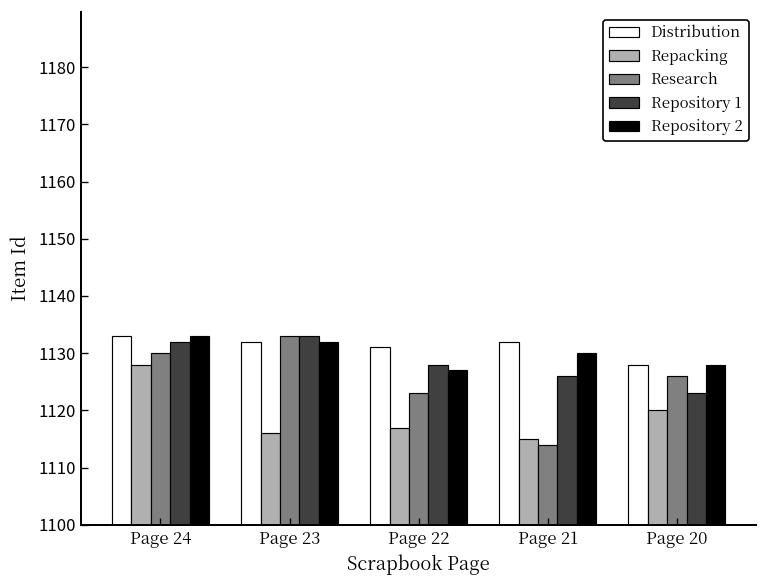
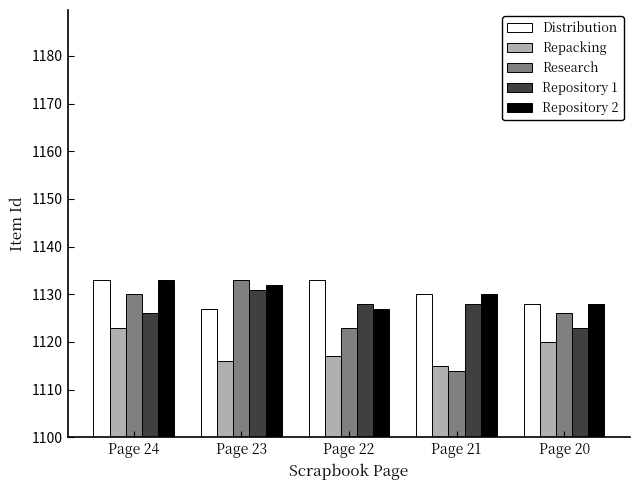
  {
    "Distribution": {
      "Page 24": 1133,
-     "Page 23": 1132,
-     "Page 22": 1131,
-     "Page 21": 1132,
+     "Page 23": 1127,
+     "Page 22": 1133,
+     "Page 21": 1130,
      "Page 20": 1128
    },
    "Repacking": {
-     "Page 24": 1128,
+     "Page 24": 1123,
      "Page 23": 1116,
      "Page 22": 1117,
      "Page 21": 1115,
      "Page 20": 1120
    },
    "Research": {
      "Page 24": 1130,
      "Page 23": 1133,
      "Page 22": 1123,
      "Page 21": 1114,
      "Page 20": 1126
    },
    "Repository 1": {
-     "Page 24": 1132,
-     "Page 23": 1133,
+     "Page 24": 1126,
+     "Page 23": 1131,
      "Page 22": 1128,
-     "Page 21": 1126,
+     "Page 21": 1128,
      "Page 20": 1123
    },
    "Repository 2": {
      "Page 24": 1133,
      "Page 23": 1132,
      "Page 22": 1127,
      "Page 21": 1130,
      "Page 20": 1128
    }
  }
